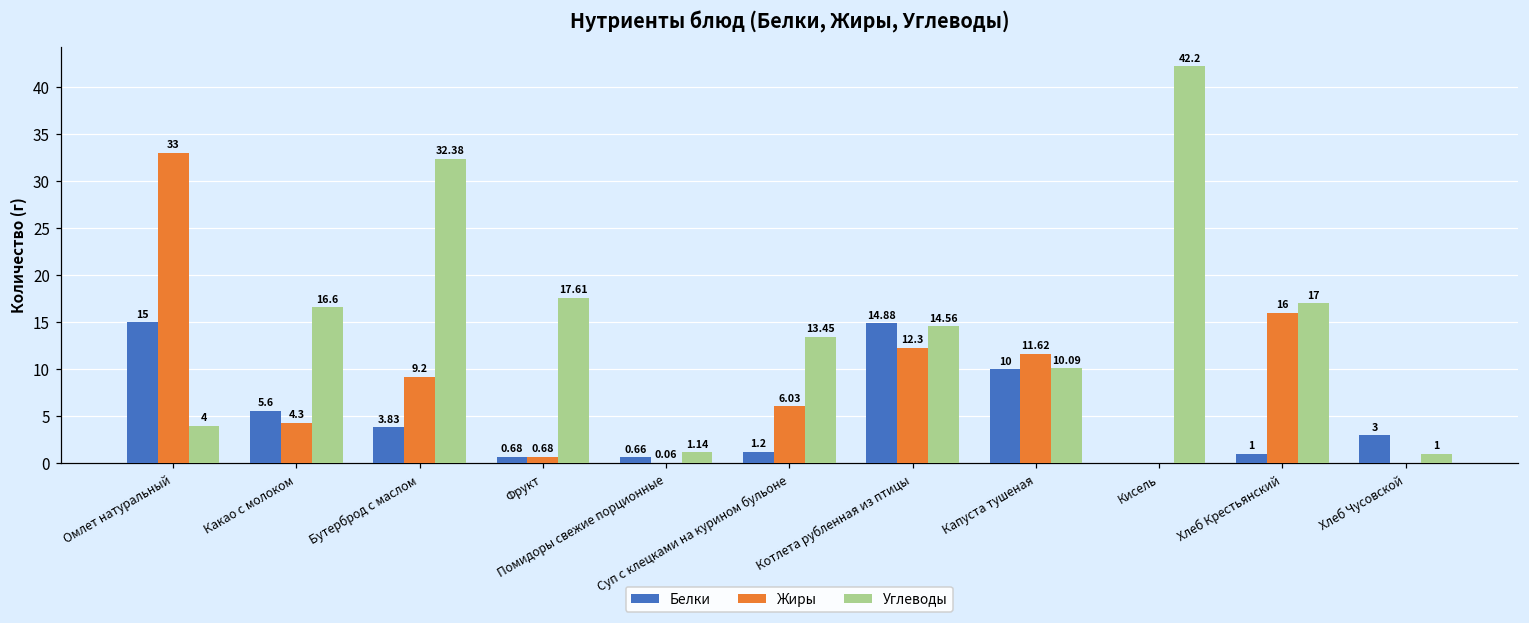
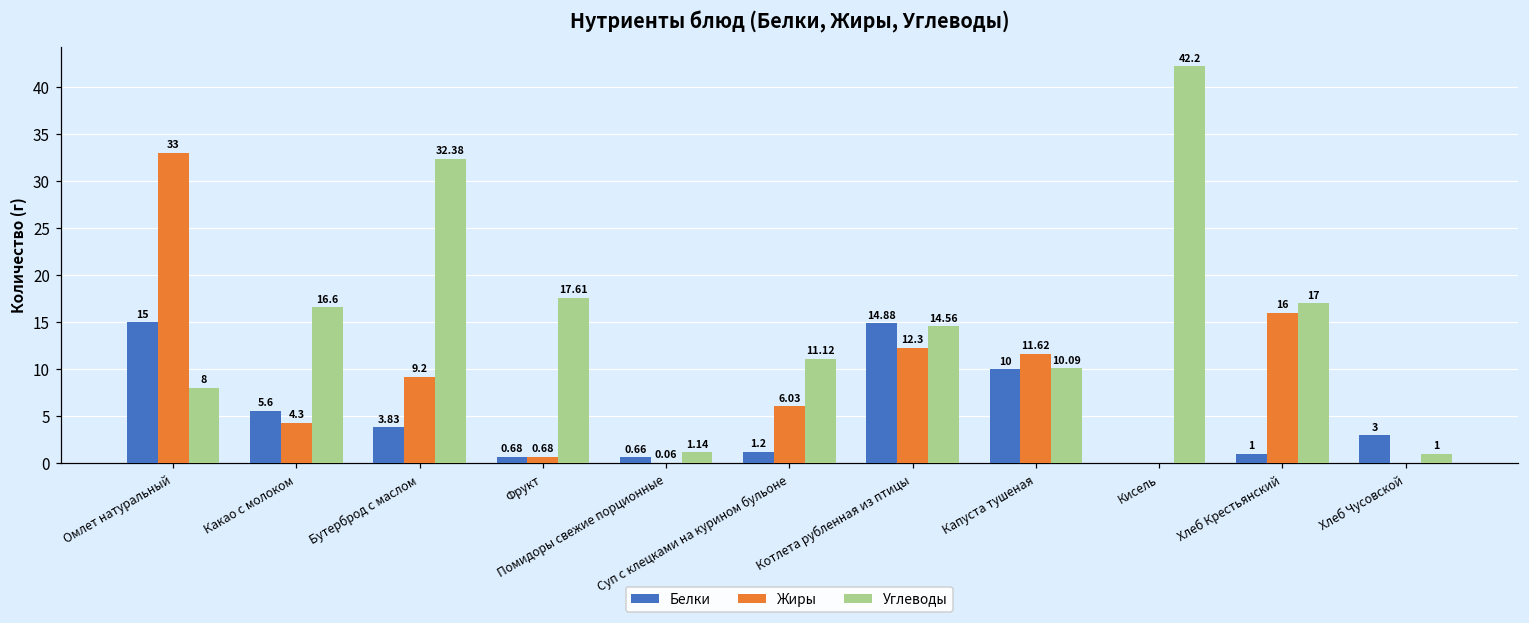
  {
    "Белки": {
      "Омлет натуральный": 15,
      "Какао с молоком": 5.6,
      "Бутерброд с маслом": 3.83,
      "Фрукт": 0.68,
      "Помидоры свежие порционные": 0.66,
      "Суп с клецками на курином бульоне": 1.2,
      "Котлета рубленная из птицы": 14.88,
      "Капуста тушеная": 10,
      "Хлеб Крестьянский": 1,
      "Хлеб Чусовской": 3
    },
    "Жиры": {
      "Омлет натуральный": 33,
      "Какао с молоком": 4.3,
      "Бутерброд с маслом": 9.2,
      "Фрукт": 0.68,
      "Помидоры свежие порционные": 0.06,
      "Суп с клецками на курином бульоне": 6.03,
      "Котлета рубленная из птицы": 12.3,
      "Капуста тушеная": 11.62,
      "Хлеб Крестьянский": 16
    },
    "Углеводы": {
-     "Омлет натуральный": 4,
+     "Омлет натуральный": 8,
      "Какао с молоком": 16.6,
      "Бутерброд с маслом": 32.38,
      "Фрукт": 17.61,
      "Помидоры свежие порционные": 1.14,
-     "Суп с клецками на курином бульоне": 13.45,
+     "Суп с клецками на курином бульоне": 11.12,
      "Котлета рубленная из птицы": 14.56,
      "Капуста тушеная": 10.09,
      "Кисель": 42.2,
      "Хлеб Крестьянский": 17,
      "Хлеб Чусовской": 1
    }
  }
